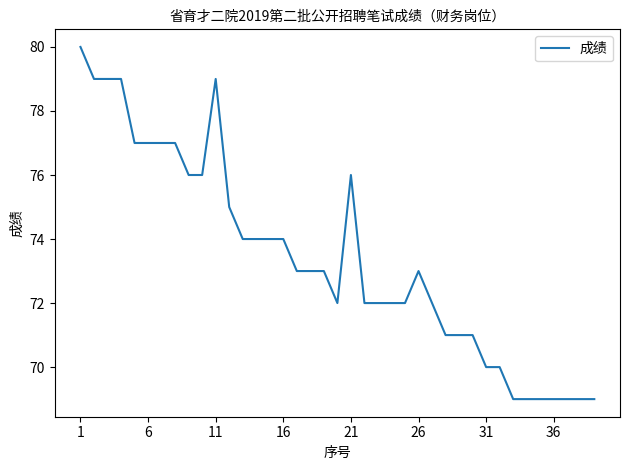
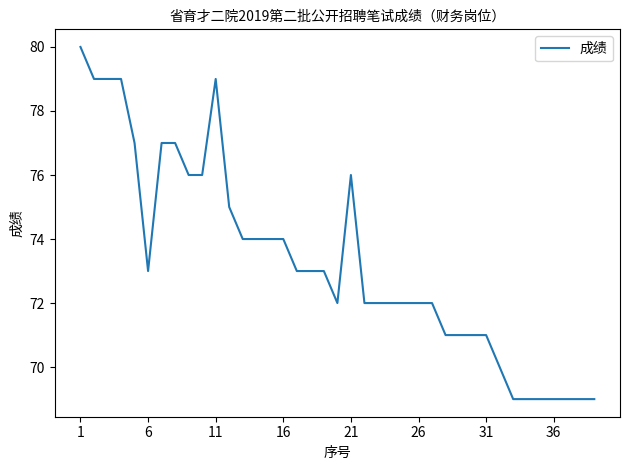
  {
    "1": 80,
-   "6": 77,
+   "6": 73,
    "11": 79,
    "16": 74,
    "21": 76,
-   "26": 73,
-   "31": 70,
+   "26": 72,
+   "31": 71,
    "36": 69
  }
